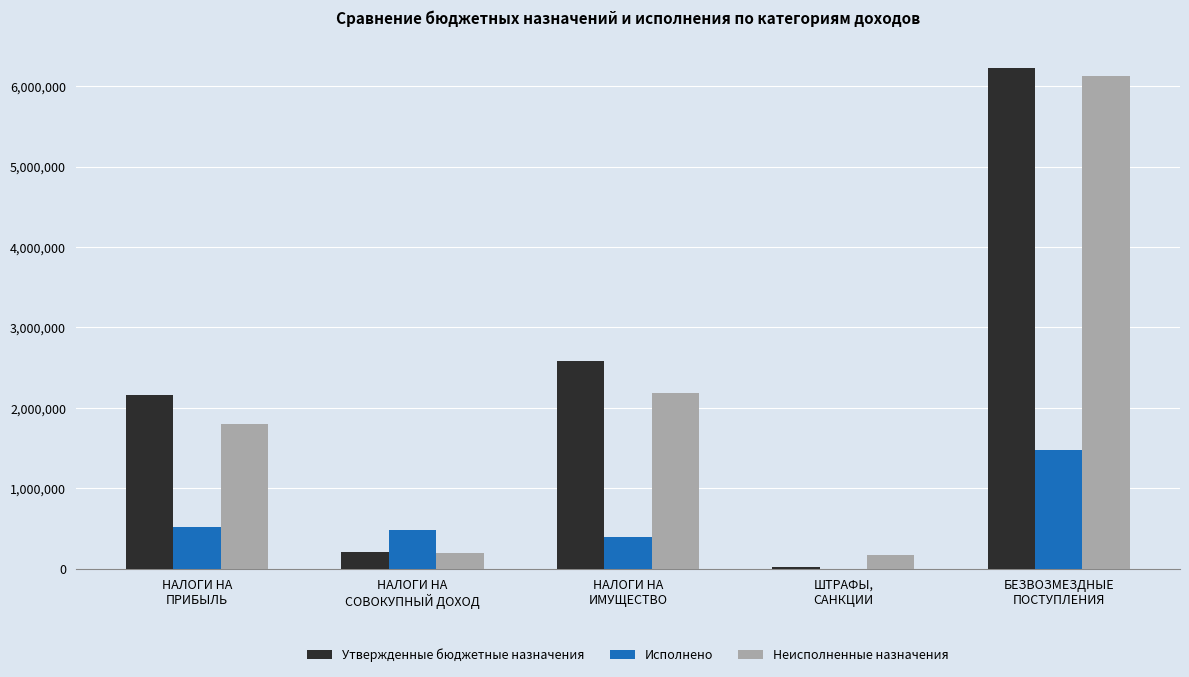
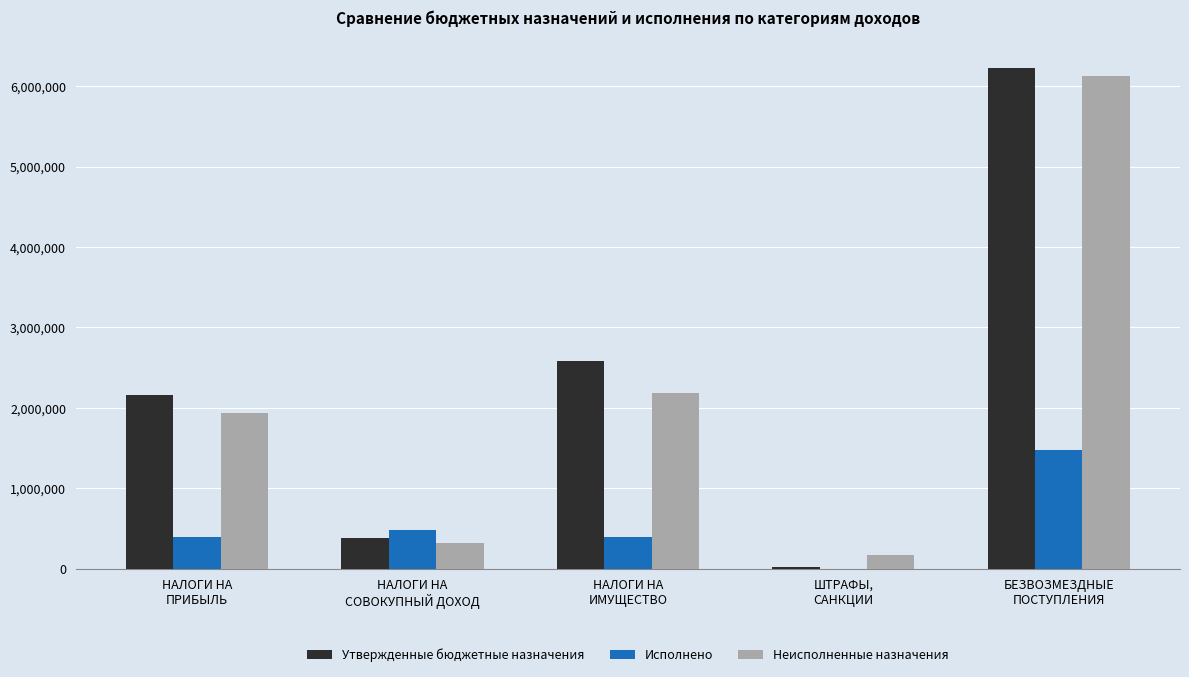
  {
    "Утвержденные бюджетные назначения": {
      "НАЛОГИ НА ПРИБЫЛЬ": "2,200,000",
-     "НАЛОГИ НА СОВОКУПНЫЙ ДОХОД": "200,000",
+     "НАЛОГИ НА СОВОКУПНЫЙ ДОХОД": "400,000",
      "НАЛОГИ НА ИМУЩЕСТВО": "2,600,000",
      "БЕЗВОЗМЕЗДНЫЕ ПОСТУПЛЕНИЯ": "6,200,000"
    },
    "Исполнено": {
-     "НАЛОГИ НА ПРИБЫЛЬ": "500,000",
+     "НАЛОГИ НА ПРИБЫЛЬ": "400,000",
      "НАЛОГИ НА СОВОКУПНЫЙ ДОХОД": "500,000",
      "НАЛОГИ НА ИМУЩЕСТВО": "400,000",
      "БЕЗВОЗМЕЗДНЫЕ ПОСТУПЛЕНИЯ": "1,500,000"
    },
    "Неисполненные назначения": {
-     "НАЛОГИ НА ПРИБЫЛЬ": "1,800,000",
-     "НАЛОГИ НА СОВОКУПНЫЙ ДОХОД": "200,000",
+     "НАЛОГИ НА ПРИБЫЛЬ": "1,900,000",
+     "НАЛОГИ НА СОВОКУПНЫЙ ДОХОД": "300,000",
      "НАЛОГИ НА ИМУЩЕСТВО": "2,200,000",
      "ШТРАФЫ, САНКЦИИ": "200,000",
      "БЕЗВОЗМЕЗДНЫЕ ПОСТУПЛЕНИЯ": "6,100,000"
    }
  }
